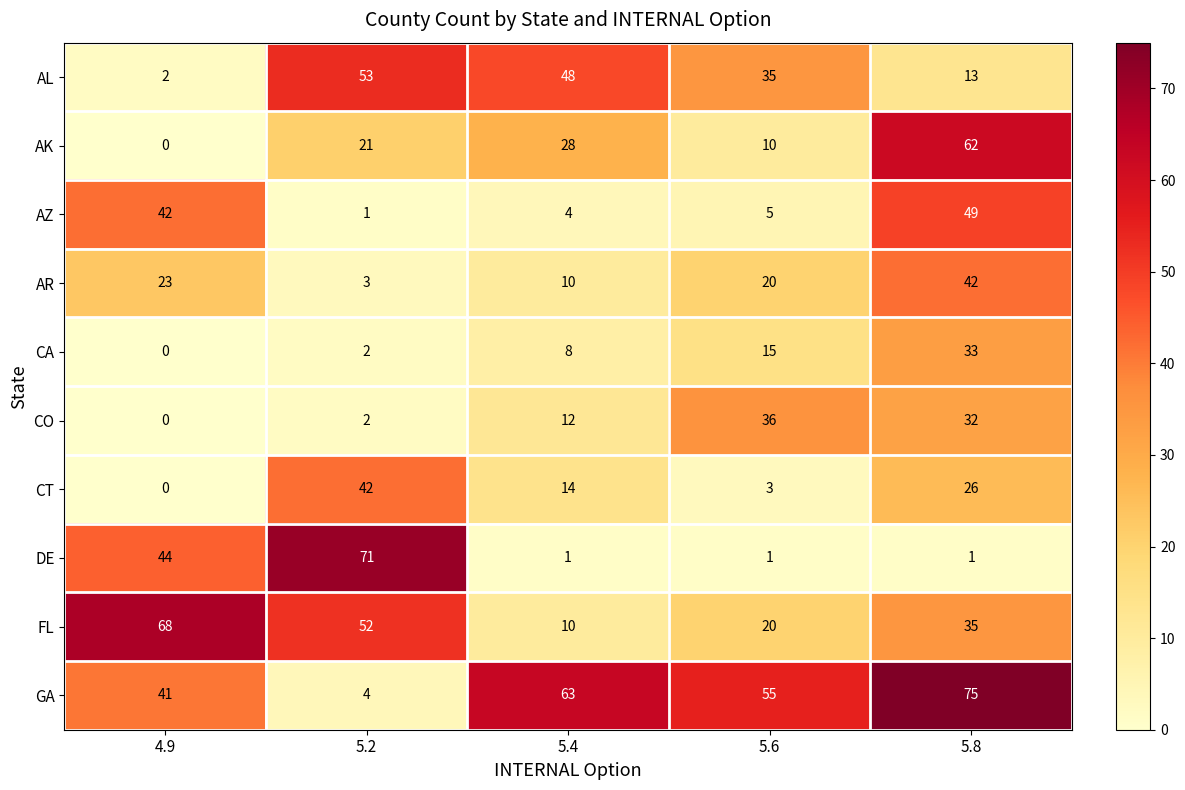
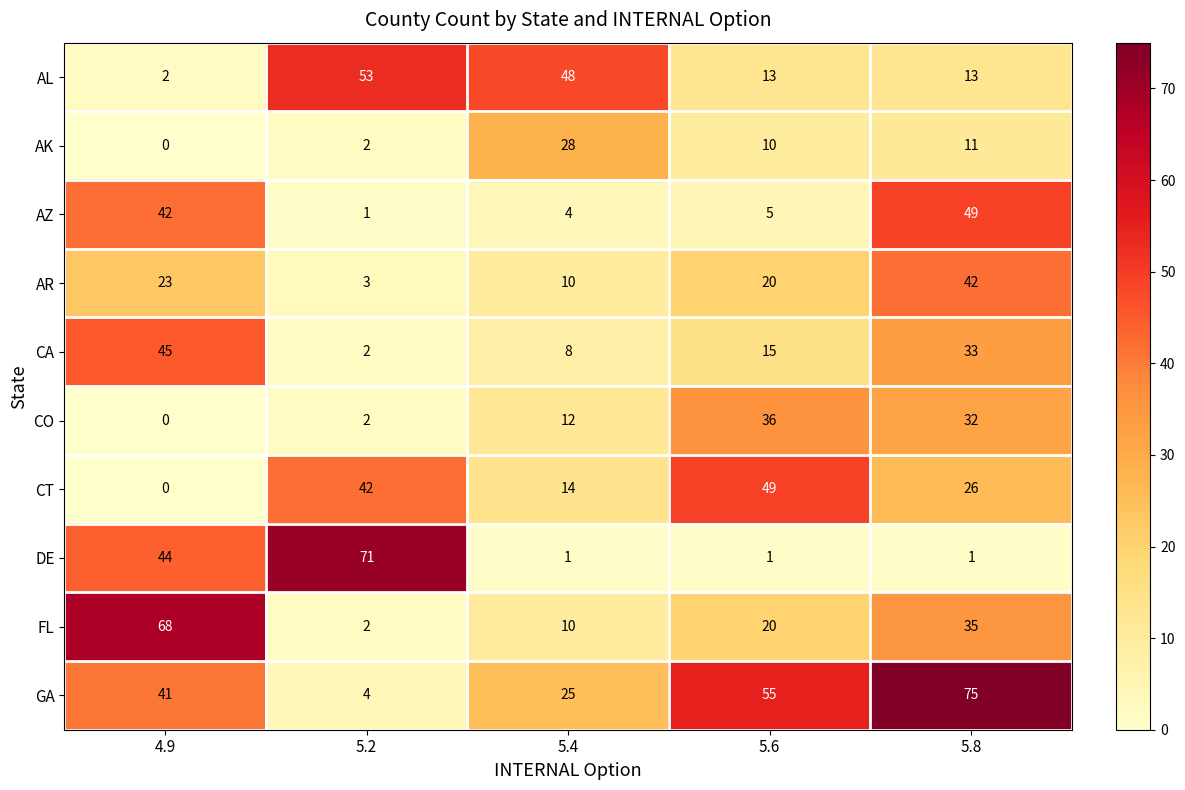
  {
    "AL": {
      "4.9": 2,
      "5.2": 53,
      "5.4": 48,
-     "5.6": 35,
+     "5.6": 13,
      "5.8": 13
    },
    "AK": {
      "4.9": 0,
-     "5.2": 21,
+     "5.2": 2,
      "5.4": 28,
      "5.6": 10,
-     "5.8": 62
+     "5.8": 11
    },
    "AZ": {
      "4.9": 42,
      "5.2": 1,
      "5.4": 4,
      "5.6": 5,
      "5.8": 49
    },
    "AR": {
      "4.9": 23,
      "5.2": 3,
      "5.4": 10,
      "5.6": 20,
      "5.8": 42
    },
    "CA": {
-     "4.9": 0,
+     "4.9": 45,
      "5.2": 2,
      "5.4": 8,
      "5.6": 15,
      "5.8": 33
    },
    "CO": {
      "4.9": 0,
      "5.2": 2,
      "5.4": 12,
      "5.6": 36,
      "5.8": 32
    },
    "CT": {
      "4.9": 0,
      "5.2": 42,
      "5.4": 14,
-     "5.6": 3,
+     "5.6": 49,
      "5.8": 26
    },
    "DE": {
      "4.9": 44,
      "5.2": 71,
      "5.4": 1,
      "5.6": 1,
      "5.8": 1
    },
    "FL": {
      "4.9": 68,
-     "5.2": 52,
+     "5.2": 2,
      "5.4": 10,
      "5.6": 20,
      "5.8": 35
    },
    "GA": {
      "4.9": 41,
      "5.2": 4,
-     "5.4": 63,
+     "5.4": 25,
      "5.6": 55,
      "5.8": 75
    }
  }
